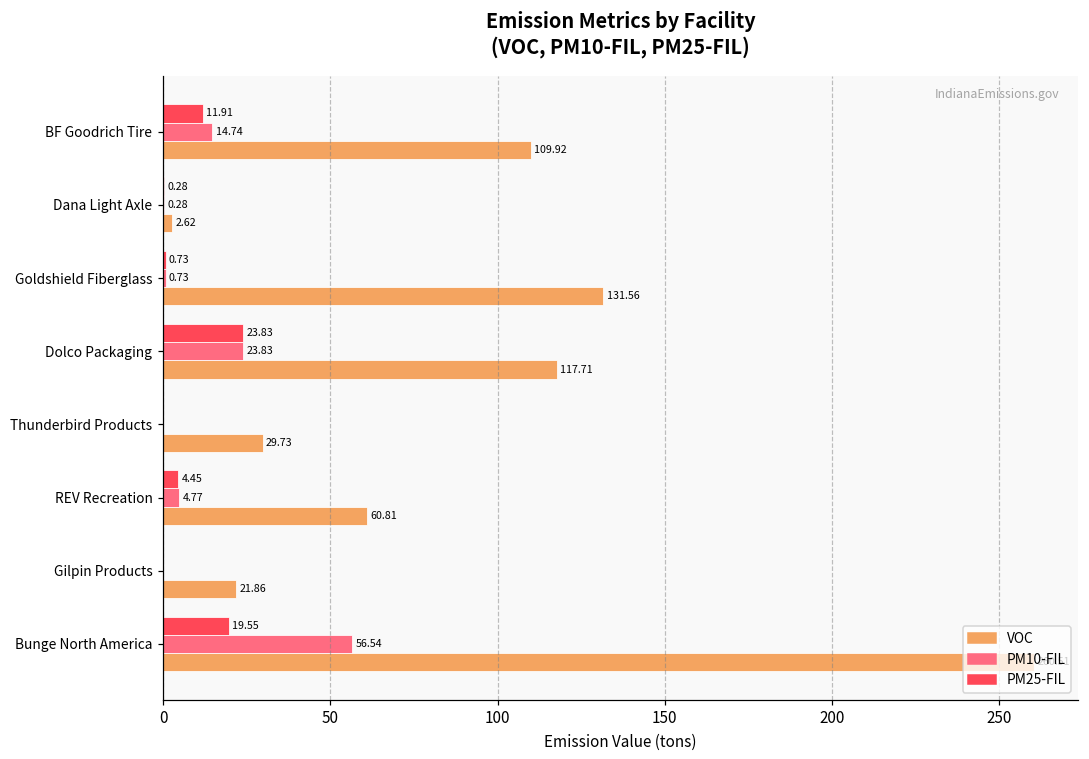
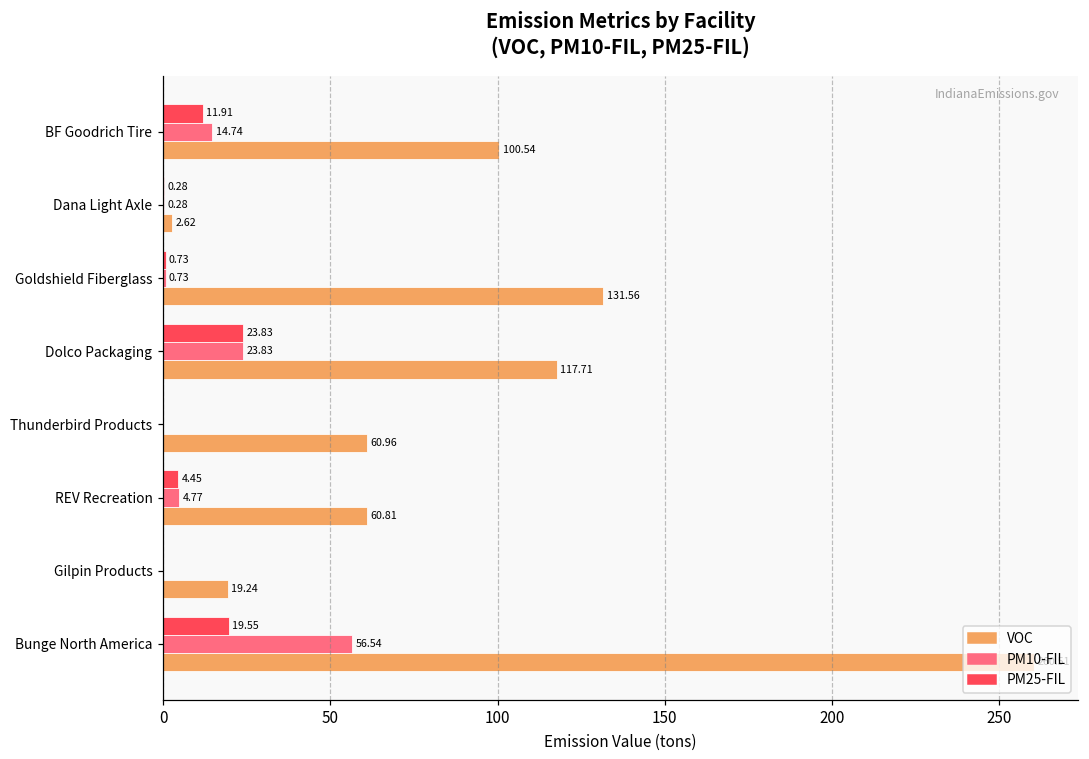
  {
    "VOC": {
-     "BF Goodrich Tire": 109.92,
+     "BF Goodrich Tire": 100.54,
      "Dana Light Axle": 2.62,
      "Goldshield Fiberglass": 131.56,
      "Dolco Packaging": 117.71,
-     "Thunderbird Products": 29.73,
+     "Thunderbird Products": 60.96,
      "REV Recreation": 60.81,
-     "Gilpin Products": 21.86
+     "Gilpin Products": 19.24
    }
  }
